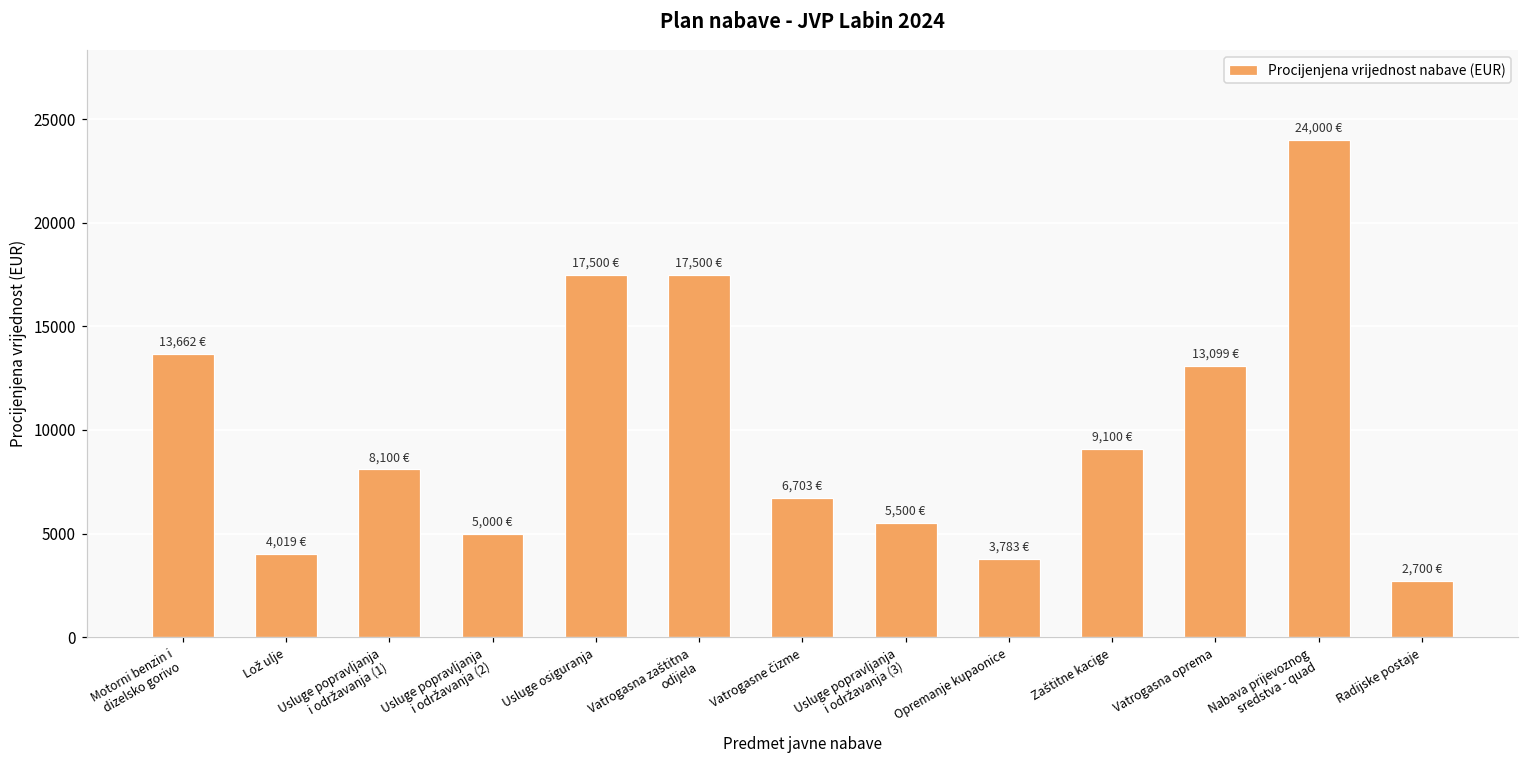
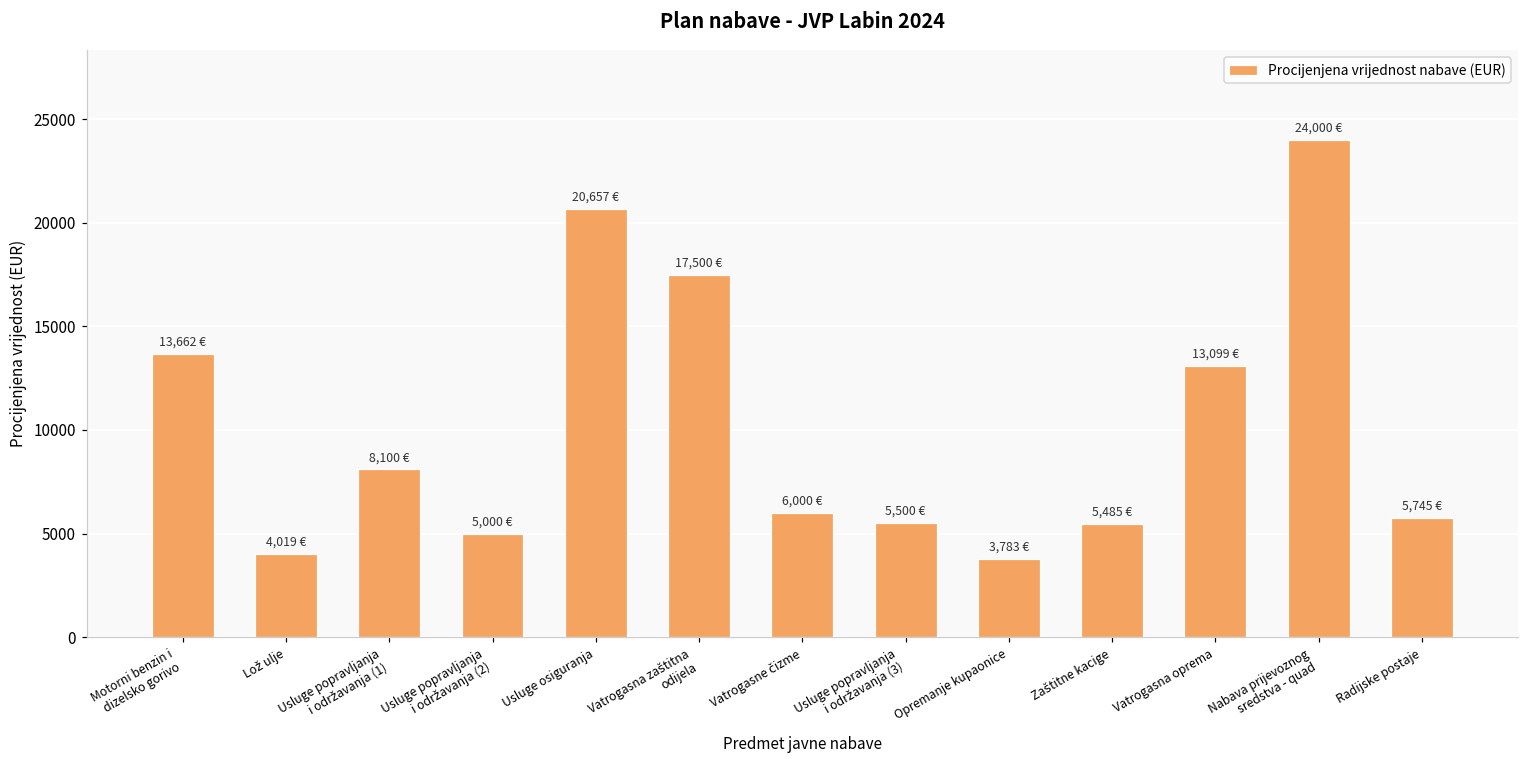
  {
    "Motorni benzin i dizelsko gorivo": "13,662",
    "Lož ulje": "4,019",
    "Usluge popravljanja i održavanja (1)": "8,100",
    "Usluge popravljanja i održavanja (2)": "5,000",
-   "Usluge osiguranja": "17,500",
+   "Usluge osiguranja": "20,657",
    "Vatrogasna zaštitna odijela": "17,500",
-   "Vatrogasne čizme": "6,703",
+   "Vatrogasne čizme": "6,000",
    "Usluge popravljanja i održavanja (3)": "5,500",
    "Opremanje kupaonice": "3,783",
-   "Zaštitne kacige": "9,100",
+   "Zaštitne kacige": "5,485",
    "Vatrogasna oprema": "13,099",
    "Nabava prijevoznog sredstva - quad": "24,000",
-   "Radijske postaje": "2,700"
+   "Radijske postaje": "5,745"
  }
